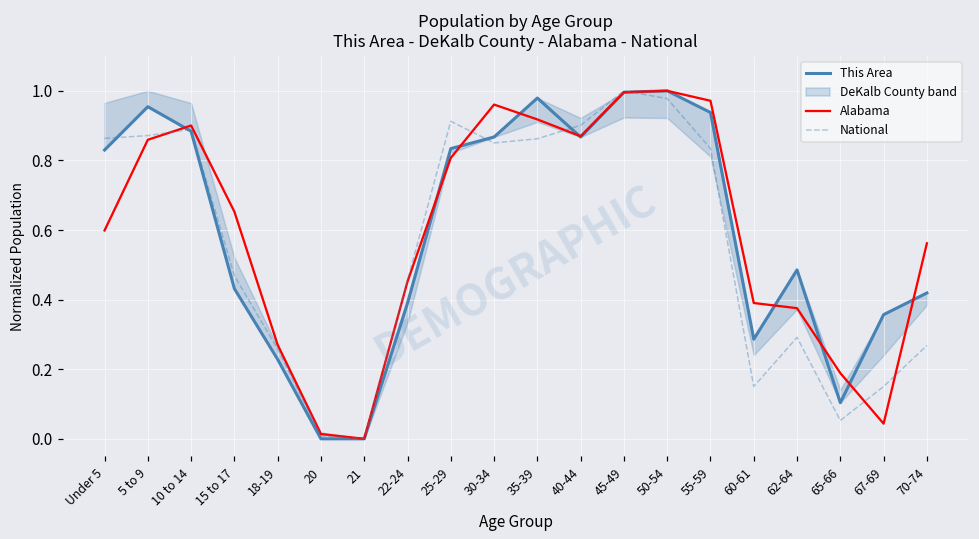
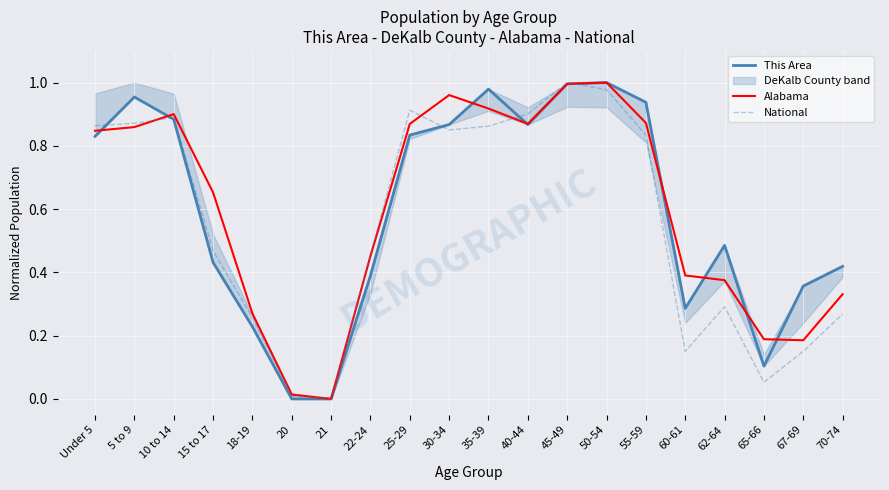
  {
    "Alabama": {
-     "Under 5": 0.60,
+     "Under 5": 0.85,
      "5 to 9": 0.86,
      "10 to 14": 0.90,
      "15 to 17": 0.65,
-     "25-29": 0.81,
+     "25-29": 0.87,
      "30-34": 0.96,
      "35-39": 0.92,
-     "55-59": 0.97,
+     "55-59": 0.87,
      "60-61": 0.39,
      "62-64": 0.38,
      "65-66": 0.19,
-     "67-69": 0.04,
-     "70-74": 0.56
+     "67-69": 0.19,
+     "70-74": 0.33
    }
  }
